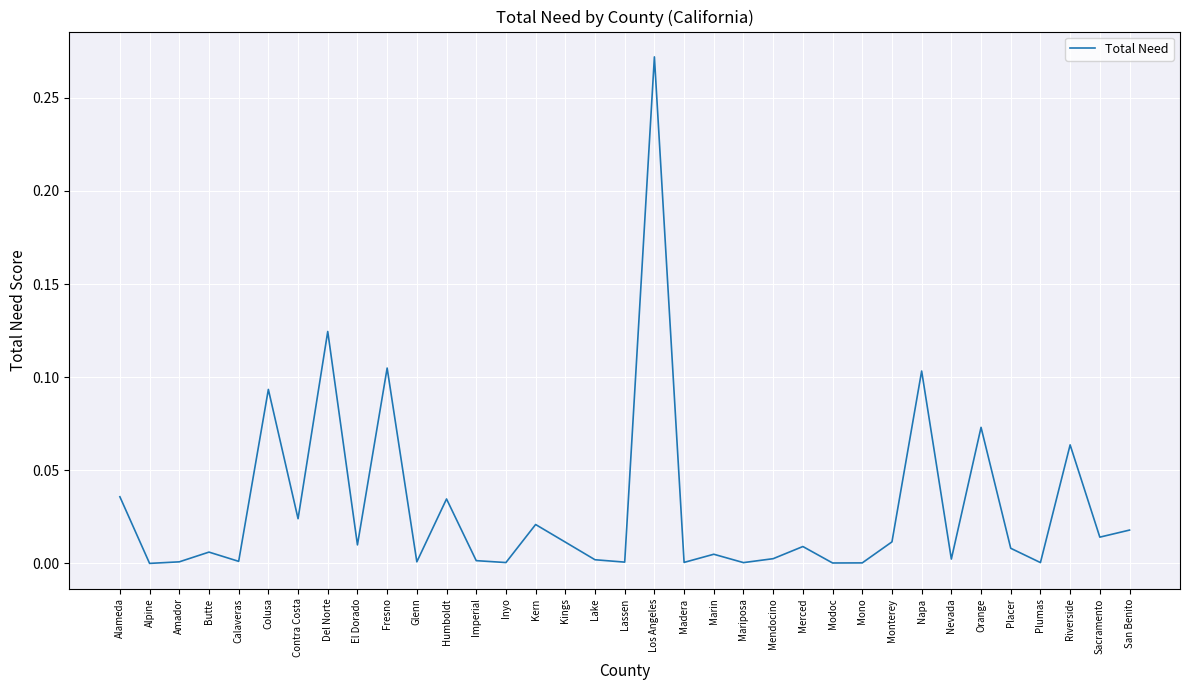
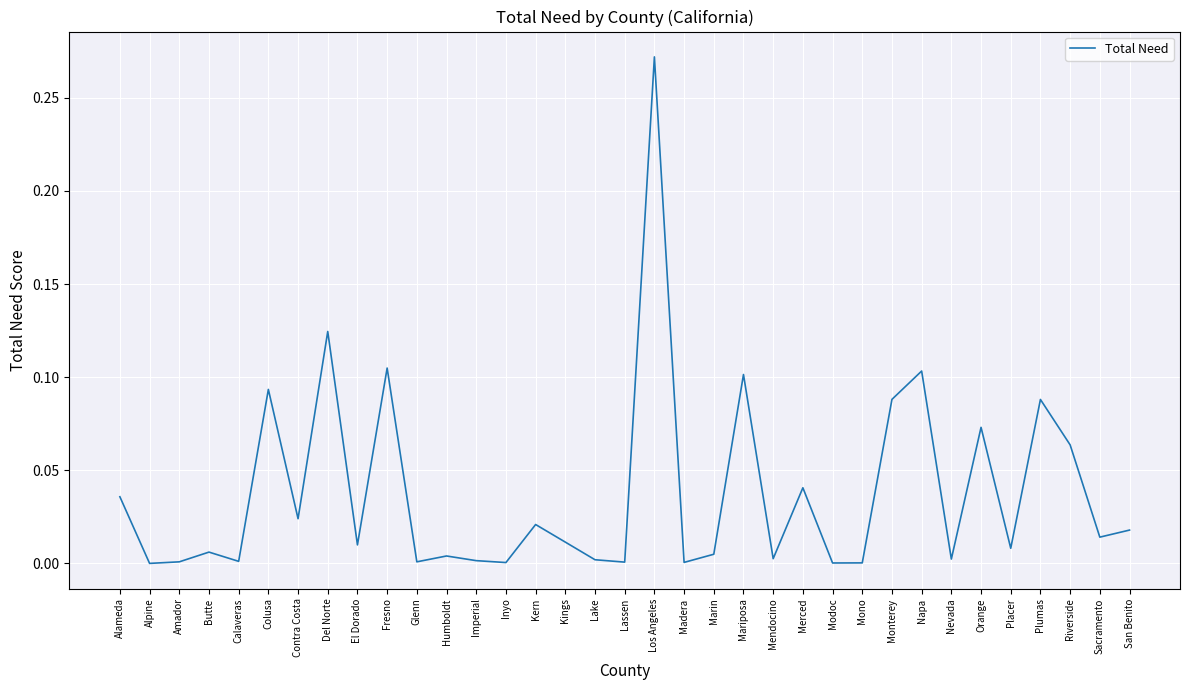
  {
    "Alameda": 0.036,
    "Alpine": 0.000,
    "Amador": 0.001,
    "Butte": 0.006,
    "Calaveras": 0.001,
    "Colusa": 0.093,
    "Contra Costa": 0.024,
    "Del Norte": 0.125,
    "El Dorado": 0.010,
    "Fresno": 0.105,
    "Glenn": 0.001,
-   "Humboldt": 0.035,
+   "Humboldt": 0.004,
    "Imperial": 0.002,
    "Inyo": 0.000,
    "Kern": 0.021,
    "Kings": 0.011,
    "Lake": 0.002,
    "Lassen": 0.001,
    "Los Angeles": 0.272,
    "Madera": 0.001,
    "Marin": 0.005,
-   "Mariposa": 0.000,
+   "Mariposa": 0.101,
    "Mendocino": 0.003,
-   "Merced": 0.009,
+   "Merced": 0.041,
    "Modoc": 0.000,
    "Mono": 0.000,
-   "Monterey": 0.012,
+   "Monterey": 0.088,
    "Napa": 0.103,
    "Nevada": 0.002,
    "Orange": 0.073,
    "Placer": 0.008,
-   "Plumas": 0.000,
+   "Plumas": 0.088,
    "Riverside": 0.064,
    "Sacramento": 0.014,
    "San Benito": 0.018
  }
